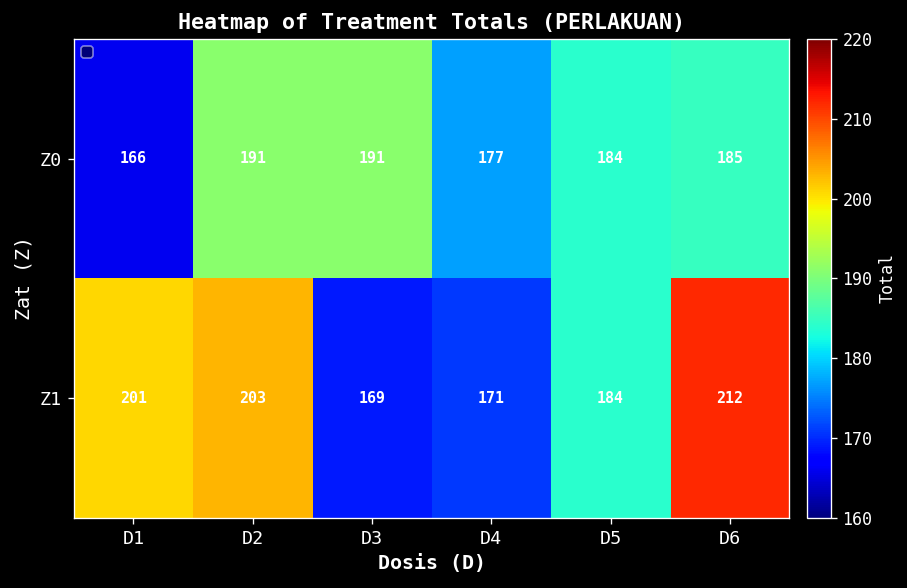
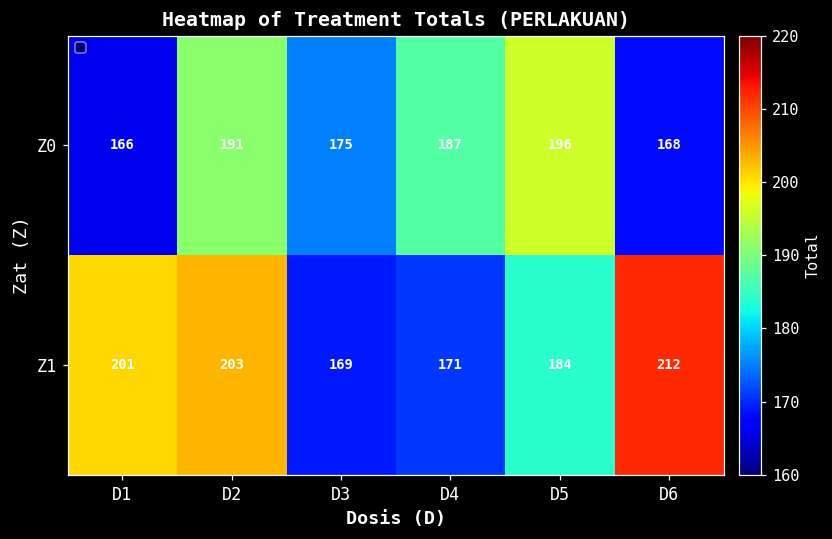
  {
    "Z0": {
      "D1": 166,
      "D2": 191,
-     "D3": 191,
-     "D4": 177,
-     "D5": 184,
-     "D6": 185
+     "D3": 175,
+     "D4": 187,
+     "D5": 196,
+     "D6": 168
    },
    "Z1": {
      "D1": 201,
      "D2": 203,
      "D3": 169,
      "D4": 171,
      "D5": 184,
      "D6": 212
    }
  }
